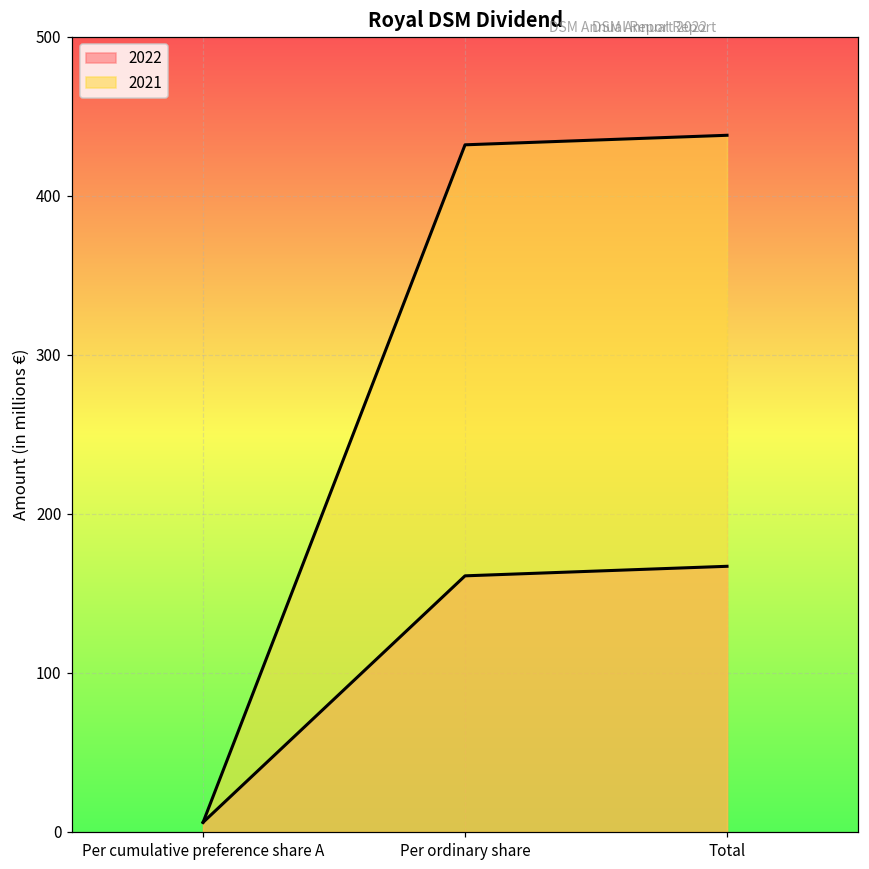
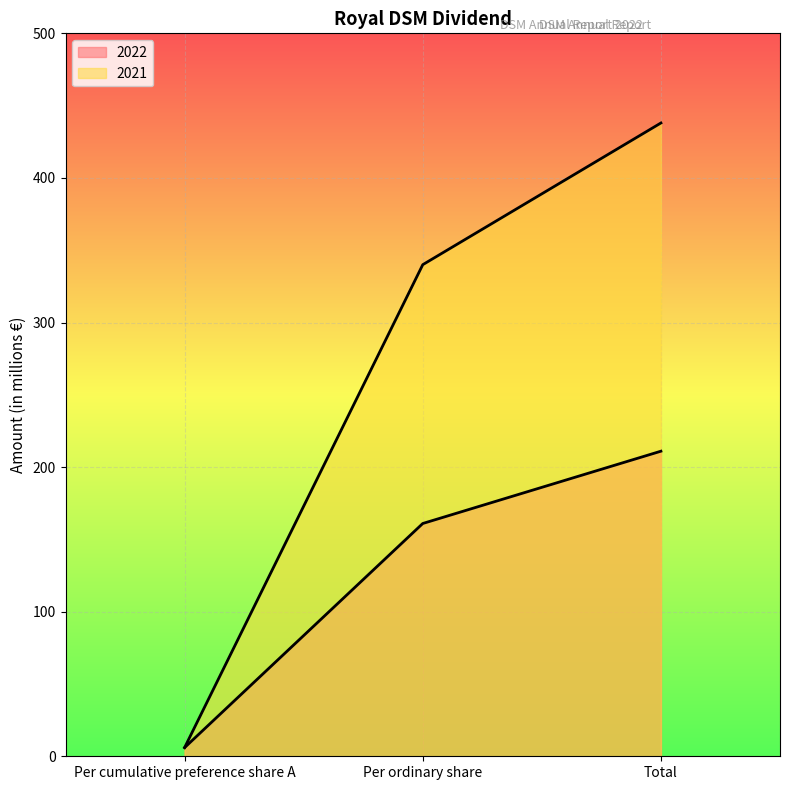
  {
    "2022": {
      "Per ordinary share": 161,
-     "Total": 167
+     "Total": 211
    },
    "2021": {
-     "Per ordinary share": 432,
+     "Per ordinary share": 340,
      "Total": 438
    }
  }
